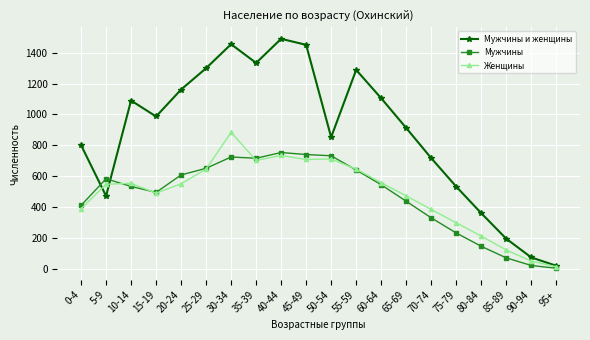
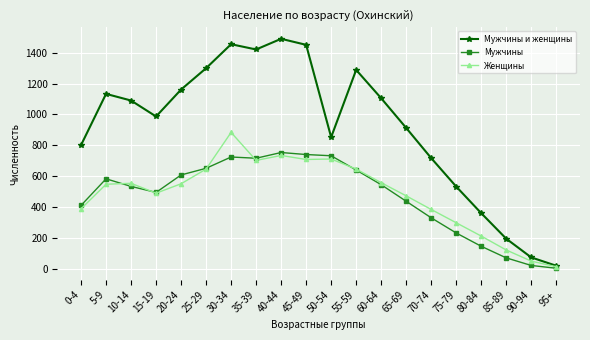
  {
    "Мужчины и женщины": {
      "0-4": 800,
-     "5-9": 470,
+     "5-9": 1130,
      "10-14": 1090,
      "15-19": 990,
      "20-24": 1160,
      "25-29": 1300,
      "30-34": 1450,
-     "35-39": 1330,
+     "35-39": 1420,
      "40-44": 1490,
      "45-49": 1450,
      "50-54": 850,
      "55-59": 1290,
      "60-64": 1110,
      "65-69": 910,
      "70-74": 720,
      "75-79": 530,
      "80-84": 360,
      "85-89": 200,
      "90-94": 80
    },
    "Мужчины": {
      "0-4": 410,
      "5-9": 580,
      "10-14": 540,
      "20-24": 610,
      "30-34": 730,
      "40-44": 750,
      "45-49": 740,
      "50-54": 730,
      "65-69": 440,
      "70-74": 330,
      "75-79": 230,
      "80-84": 150,
      "85-89": 70,
      "90-94": 20
    },
    "Женщины": {
      "0-4": 390,
      "5-9": 550,
      "10-14": 560,
      "20-24": 550,
      "30-34": 880,
      "40-44": 740,
      "45-49": 710,
      "50-54": 710,
      "65-69": 470,
      "70-74": 390,
      "75-79": 300,
      "80-84": 210,
      "85-89": 120,
      "90-94": 50
    }
  }
